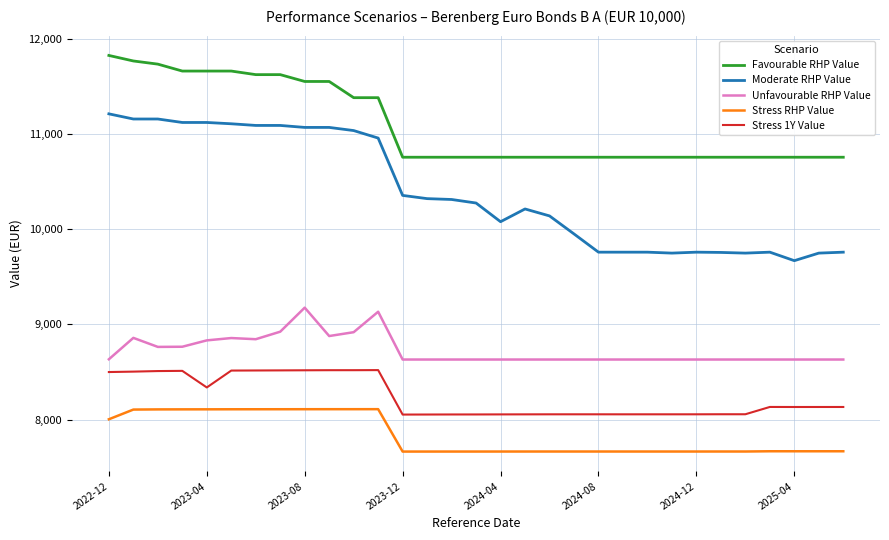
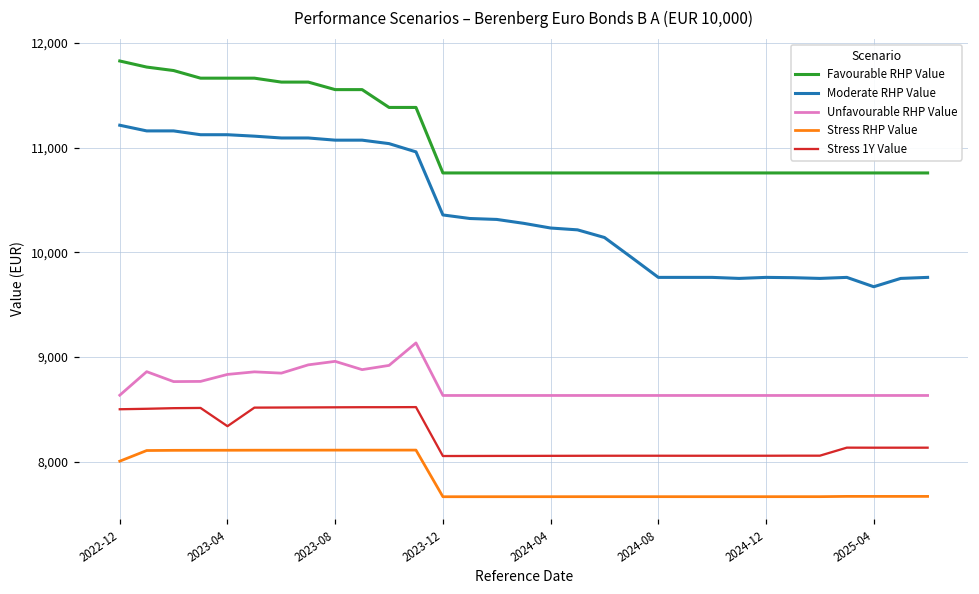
  {
    "Favourable RHP Value": {
      "2022-12": "11,800",
      "2023-04": "11,700",
      "2023-08": "11,600",
      "2023-12": "10,800",
      "2024-04": "10,800",
      "2024-08": "10,800",
      "2024-12": "10,800",
      "2025-04": "10,800"
    },
    "Moderate RHP Value": {
      "2022-12": "11,200",
      "2023-04": "11,100",
      "2023-08": "11,100",
      "2023-12": "10,400",
-     "2024-04": "10,100",
+     "2024-04": "10,200",
      "2024-08": "9,800",
      "2024-12": "9,800",
      "2025-04": "9,700"
    },
    "Unfavourable RHP Value": {
      "2022-12": "8,600",
      "2023-04": "8,800",
-     "2023-08": "9,200",
+     "2023-08": "9,000",
      "2023-12": "8,600",
      "2024-04": "8,600",
      "2024-08": "8,600",
      "2024-12": "8,600",
      "2025-04": "8,600"
    },
    "Stress RHP Value": {
      "2022-12": "8,000",
      "2023-04": "8,100",
      "2023-08": "8,100",
      "2023-12": "7,700",
      "2024-04": "7,700",
      "2024-08": "7,700",
      "2024-12": "7,700",
      "2025-04": "7,700"
    },
    "Stress 1Y Value": {
      "2022-12": "8,500",
      "2023-04": "8,300",
      "2023-08": "8,500",
      "2023-12": "8,100",
      "2024-04": "8,100",
      "2024-08": "8,100",
      "2024-12": "8,100",
      "2025-04": "8,100"
    }
  }
